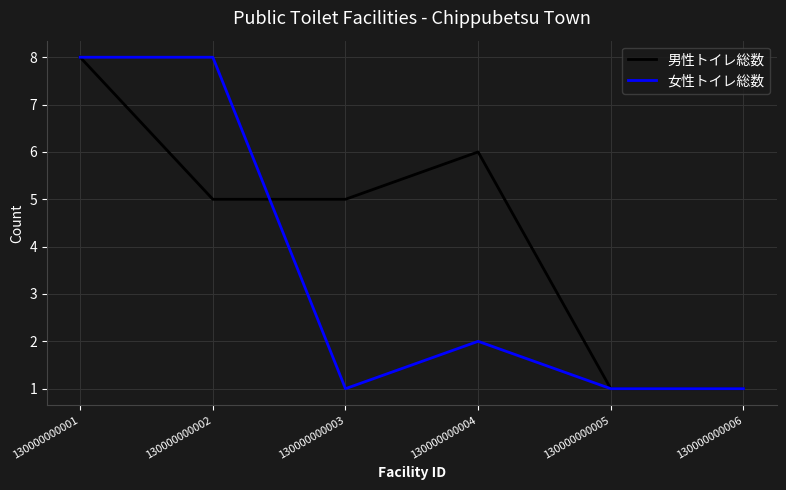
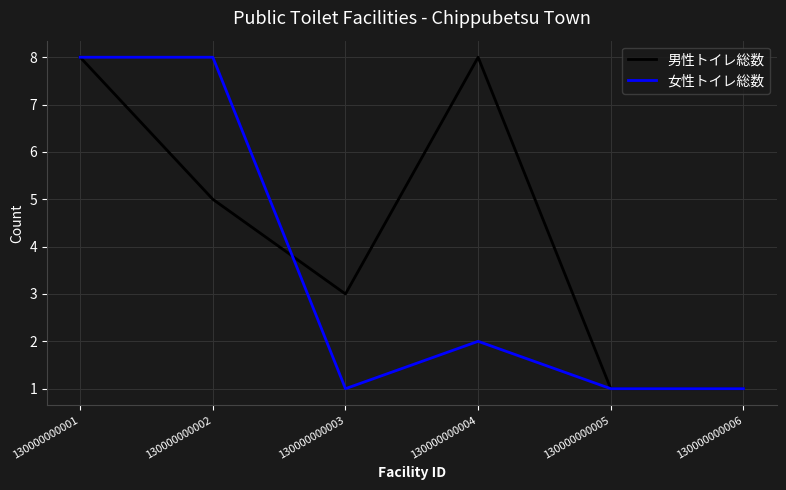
  {
    "男性トイレ総数": {
      "130000000002": 5,
-     "130000000003": 5,
-     "130000000004": 6
+     "130000000003": 3,
+     "130000000004": 8
    },
    "女性トイレ総数": {
      "130000000002": 8,
      "130000000003": 1,
      "130000000004": 2
    }
  }
